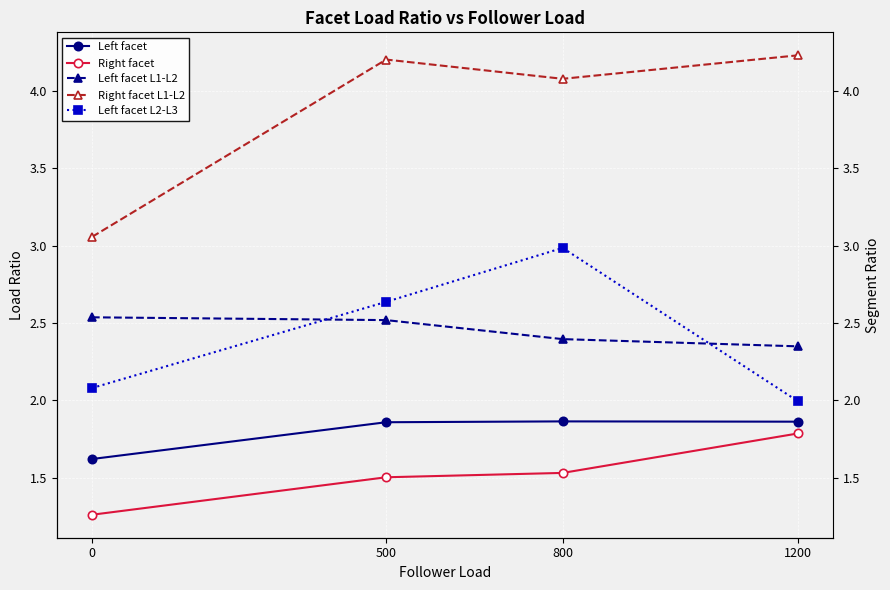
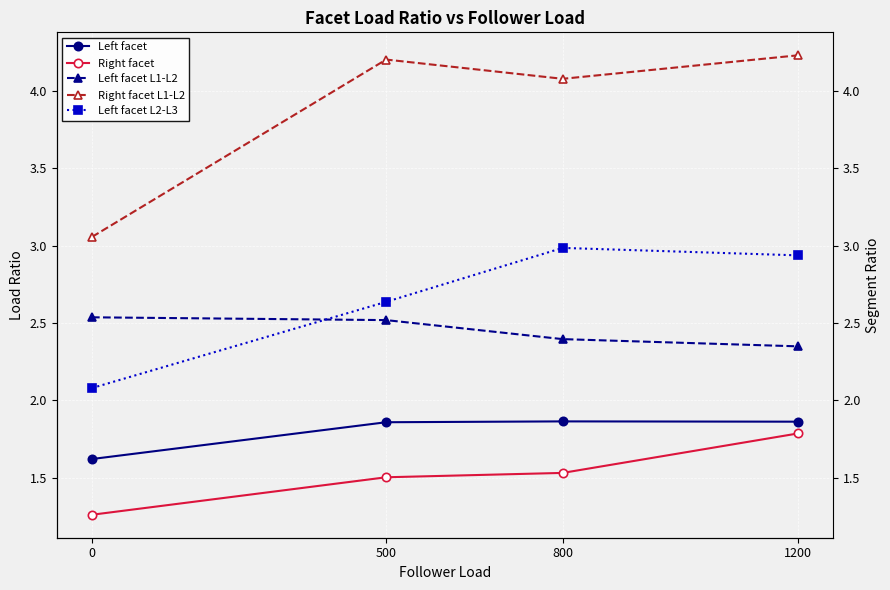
  {
    "Left facet L2-L3": {
      "0": 2.08,
      "500": 2.64,
      "800": 2.99,
-     "1200": 1.99
+     "1200": 2.94
    }
  }
